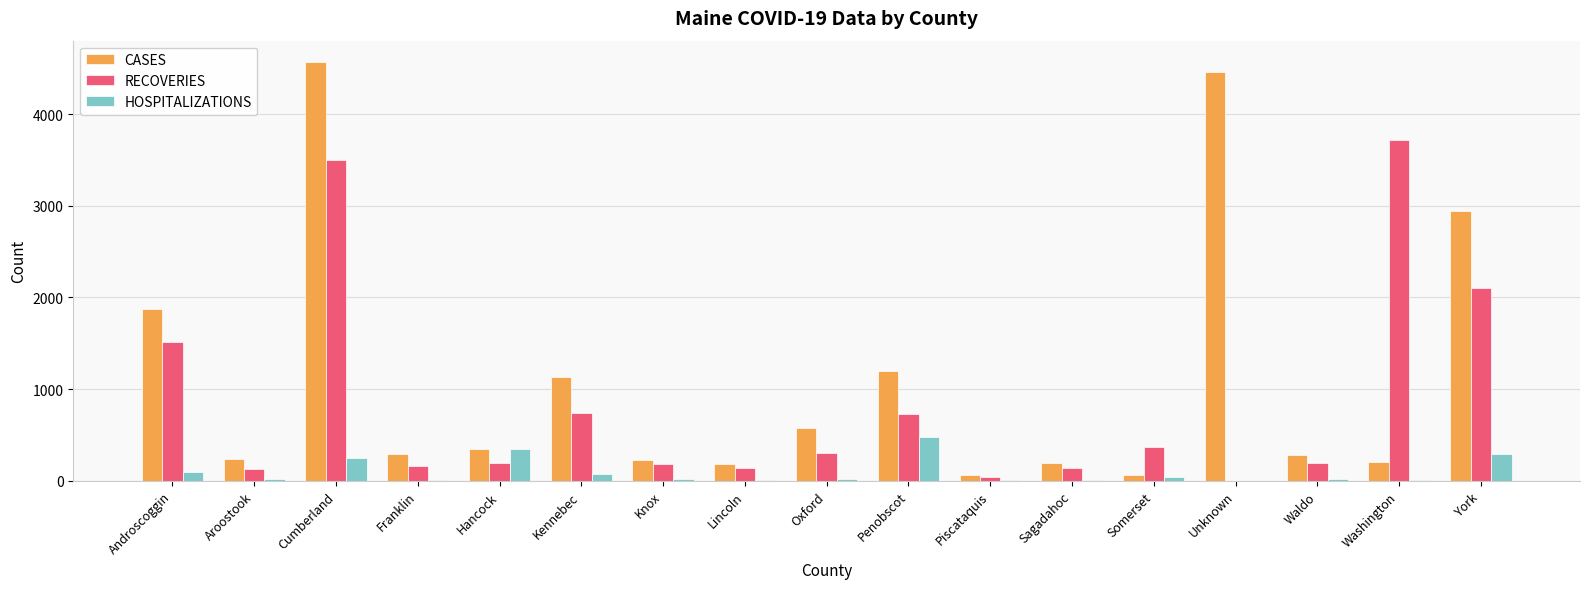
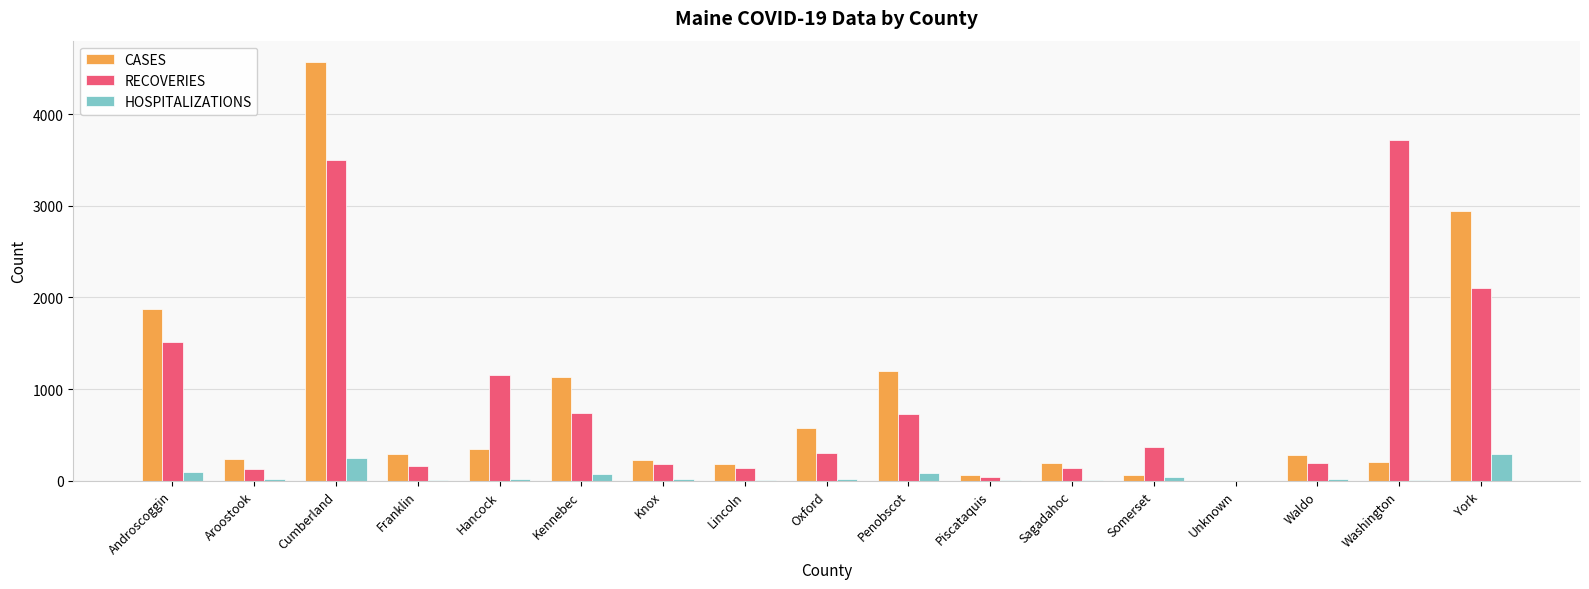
  {
    "CASES": {
      "Androscoggin": 1900,
      "Aroostook": 200,
      "Cumberland": 4600,
      "Franklin": 300,
      "Hancock": 300,
      "Kennebec": 1100,
      "Knox": 200,
      "Lincoln": 200,
      "Oxford": 600,
      "Penobscot": 1200,
      "Piscataquis": 100,
      "Sagadahoc": 200,
      "Somerset": 100,
-     "Unknown": 4500,
+     "Unknown": 0,
      "Waldo": 300,
      "Washington": 200,
      "York": 2900
    },
    "RECOVERIES": {
      "Androscoggin": 1500,
      "Aroostook": 100,
      "Cumberland": 3500,
      "Franklin": 200,
-     "Hancock": 200,
+     "Hancock": 1200,
      "Kennebec": 700,
      "Knox": 200,
      "Lincoln": 100,
      "Oxford": 300,
      "Penobscot": 700,
      "Piscataquis": 0,
      "Sagadahoc": 100,
      "Somerset": 400,
      "Unknown": 0,
      "Waldo": 200,
      "Washington": 3700,
      "York": 2100
    },
    "HOSPITALIZATIONS": {
      "Androscoggin": 100,
      "Cumberland": 300,
-     "Hancock": 300,
+     "Hancock": 0,
      "Kennebec": 100,
-     "Penobscot": 500,
+     "Penobscot": 100,
      "Somerset": 0,
      "Unknown": 0,
      "York": 300
    }
  }
